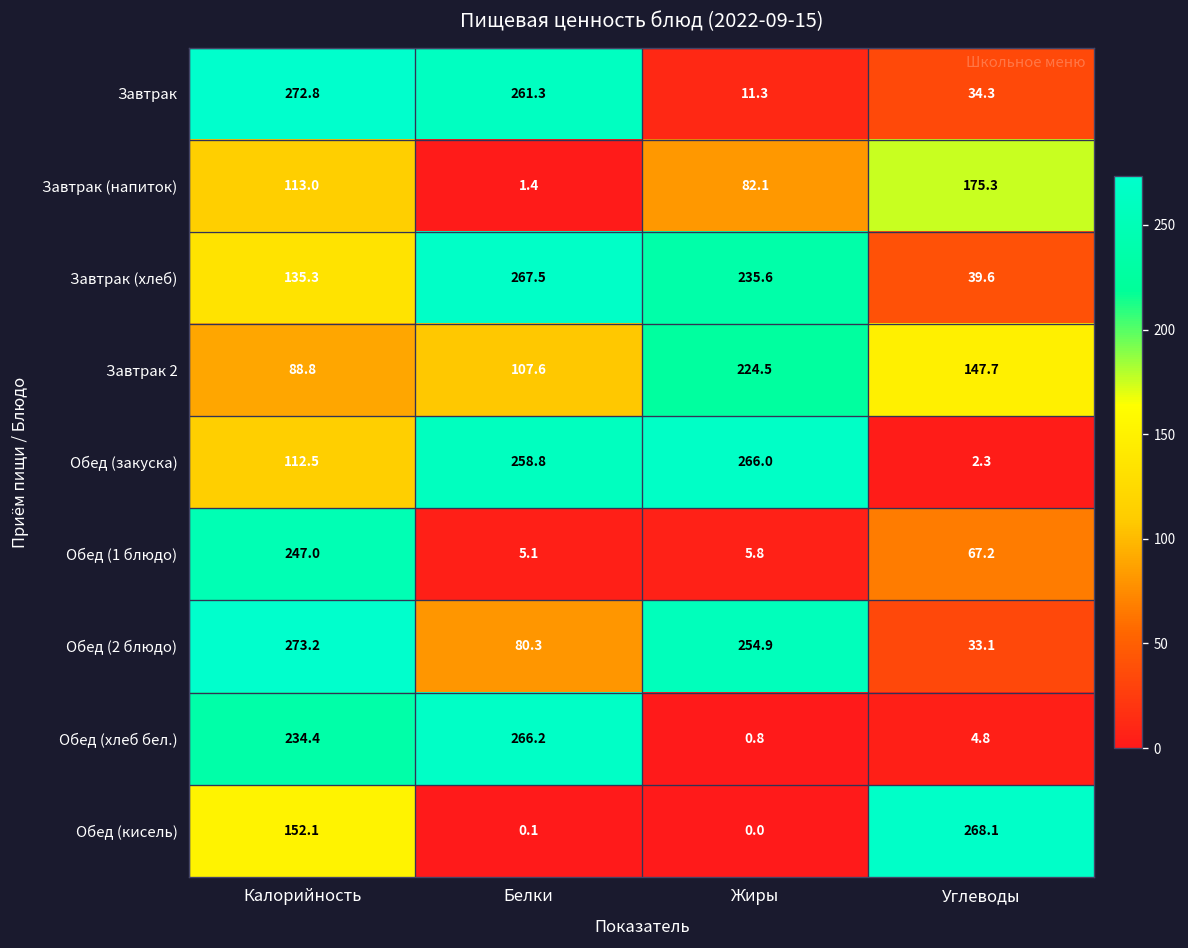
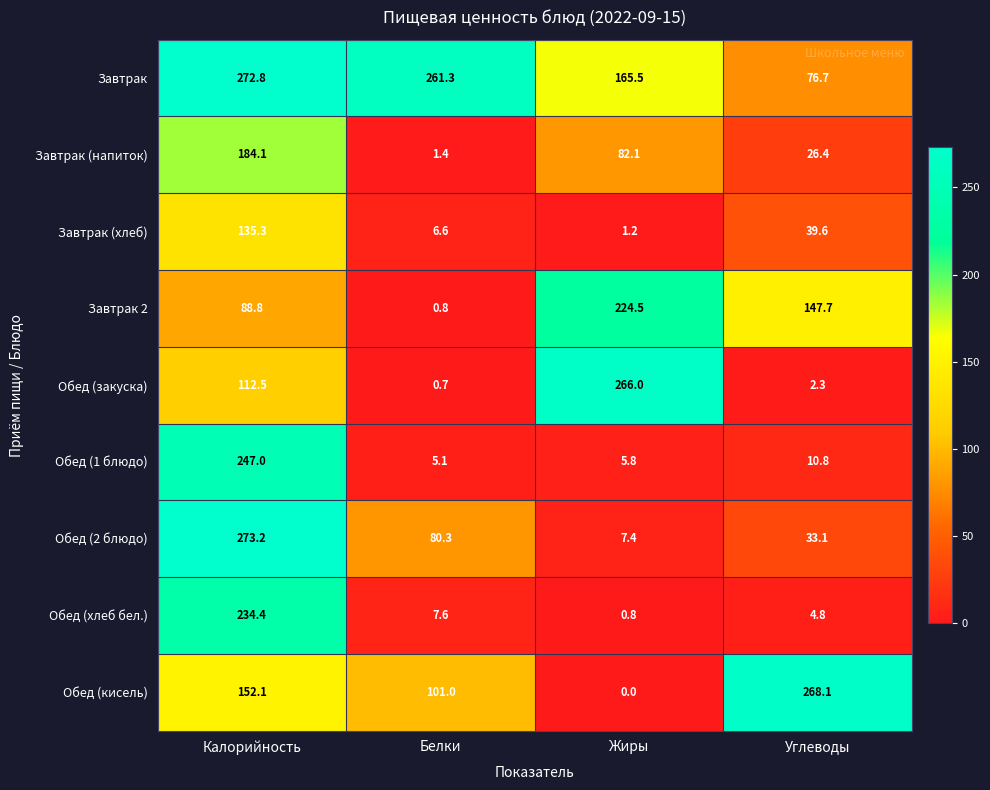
  {
    "Завтрак": {
      "Калорийность": 272.8,
      "Белки": 261.3,
-     "Жиры": 11.3,
-     "Углеводы": 34.3
+     "Жиры": 165.5,
+     "Углеводы": 76.7
    },
    "Завтрак (напиток)": {
-     "Калорийность": 113.0,
+     "Калорийность": 184.1,
      "Белки": 1.4,
      "Жиры": 82.1,
-     "Углеводы": 175.3
+     "Углеводы": 26.4
    },
    "Завтрак (хлеб)": {
      "Калорийность": 135.3,
-     "Белки": 267.5,
-     "Жиры": 235.6,
+     "Белки": 6.6,
+     "Жиры": 1.2,
      "Углеводы": 39.6
    },
    "Завтрак 2": {
      "Калорийность": 88.8,
-     "Белки": 107.6,
+     "Белки": 0.8,
      "Жиры": 224.5,
      "Углеводы": 147.7
    },
    "Обед (закуска)": {
      "Калорийность": 112.5,
-     "Белки": 258.8,
+     "Белки": 0.7,
      "Жиры": 266.0,
      "Углеводы": 2.3
    },
    "Обед (1 блюдо)": {
      "Калорийность": 247.0,
      "Белки": 5.1,
      "Жиры": 5.8,
-     "Углеводы": 67.2
+     "Углеводы": 10.8
    },
    "Обед (2 блюдо)": {
      "Калорийность": 273.2,
      "Белки": 80.3,
-     "Жиры": 254.9,
+     "Жиры": 7.4,
      "Углеводы": 33.1
    },
    "Обед (хлеб бел.)": {
      "Калорийность": 234.4,
-     "Белки": 266.2,
+     "Белки": 7.6,
      "Жиры": 0.8,
      "Углеводы": 4.8
    },
    "Обед (кисель)": {
      "Калорийность": 152.1,
-     "Белки": 0.1,
+     "Белки": 101.0,
      "Жиры": 0.0,
      "Углеводы": 268.1
    }
  }
